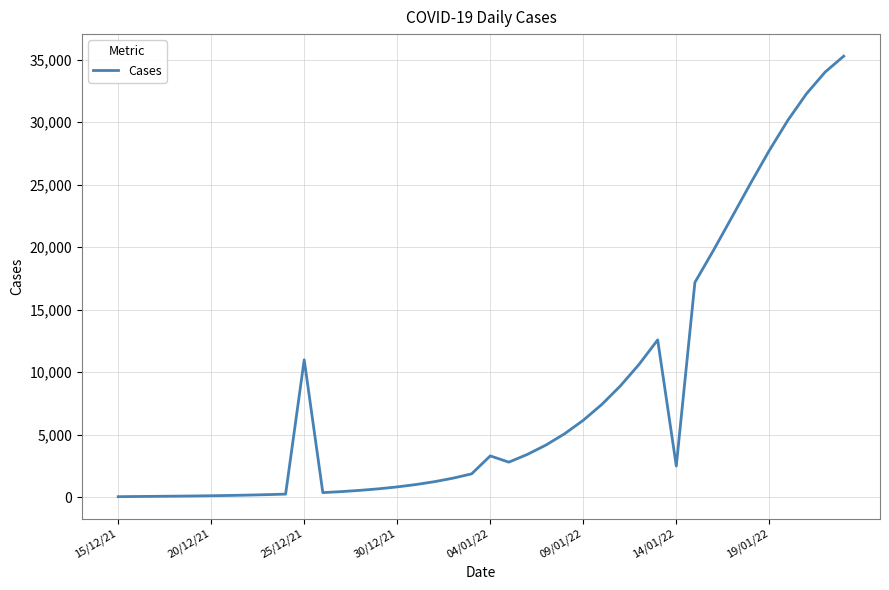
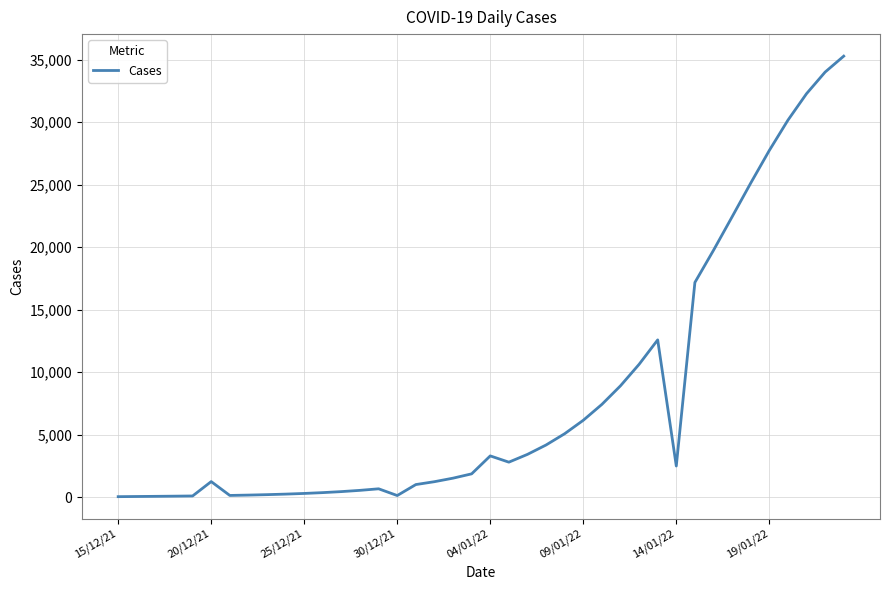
  {
    "15/12/21": "0",
-   "20/12/21": "100",
-   "25/12/21": "11,000",
-   "30/12/21": "800",
+   "20/12/21": "1,200",
+   "25/12/21": "300",
+   "30/12/21": "100",
    "04/01/22": "3,300",
    "09/01/22": "6,100",
    "14/01/22": "2,500",
    "19/01/22": "27,700"
  }
